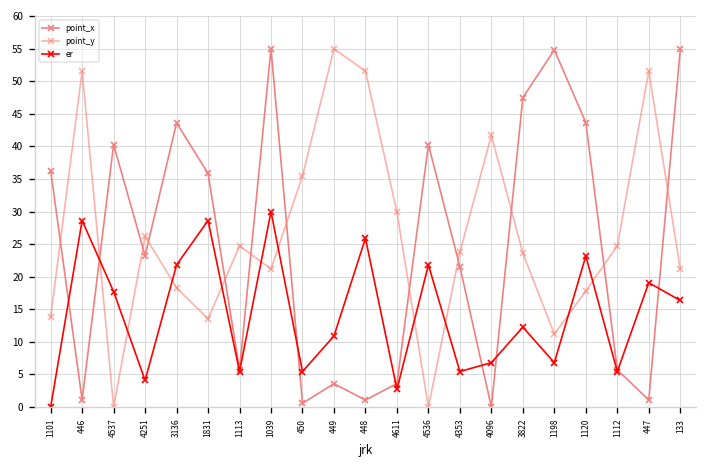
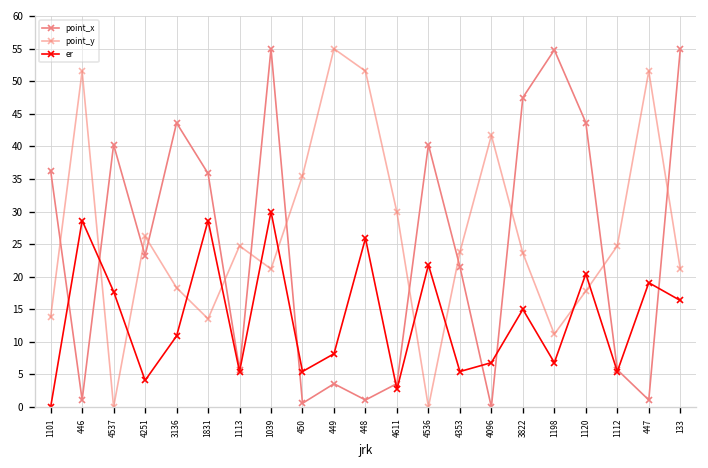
  {
    "er": {
      "1101": 0,
      "446": 29,
      "4537": 18,
      "4251": 4,
-     "3136": 22,
+     "3136": 11,
      "1831": 29,
      "1039": 30,
      "450": 5,
-     "449": 11,
+     "449": 8,
      "448": 26,
      "4611": 3,
      "4536": 22,
      "4353": 5,
      "4096": 7,
-     "3822": 12,
+     "3822": 15,
      "1198": 7,
-     "1120": 23,
+     "1120": 20,
      "447": 19,
      "133": 16
    }
  }
